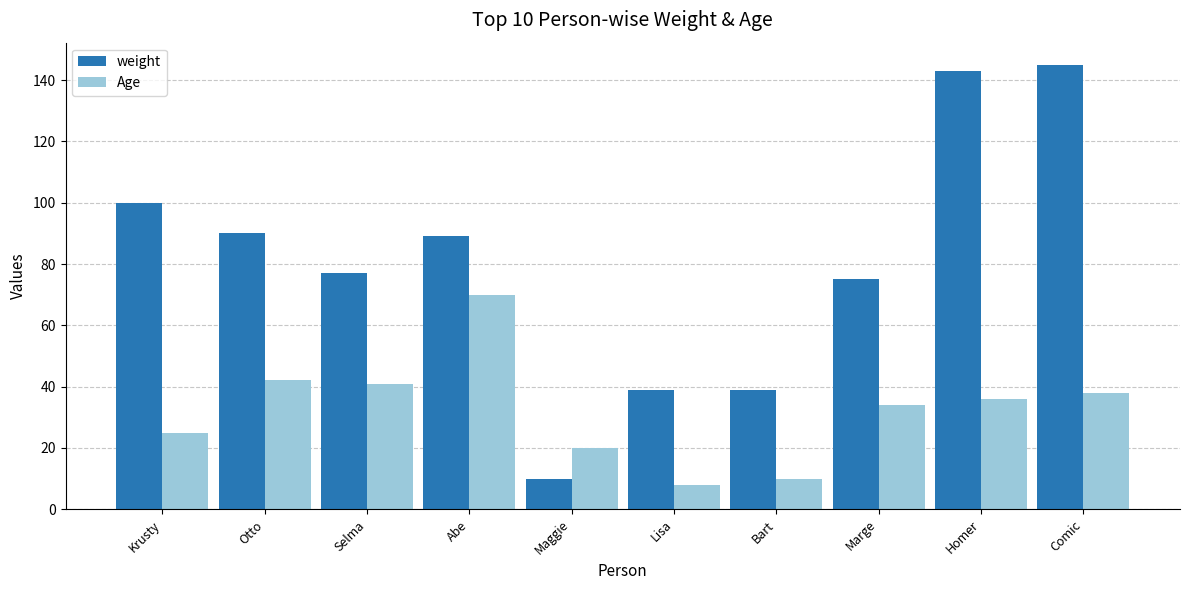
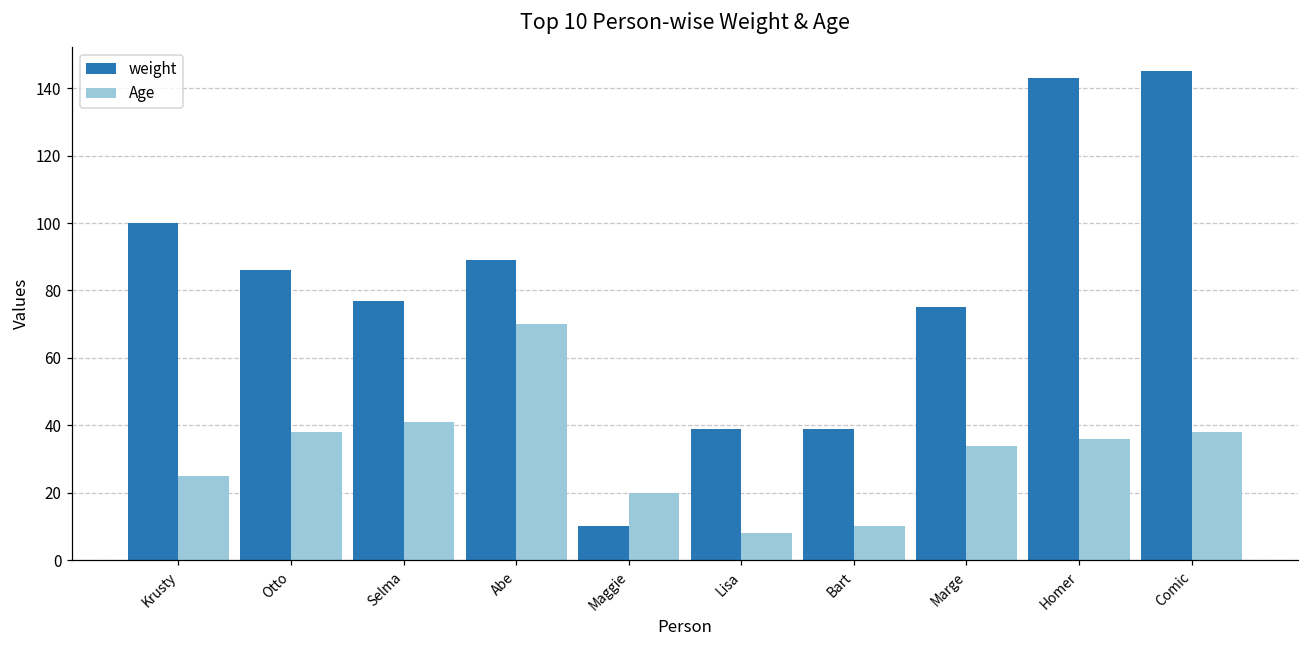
  {
    "weight": {
      "Krusty": 100,
-     "Otto": 90,
+     "Otto": 86,
      "Selma": 77,
      "Abe": 89,
      "Maggie": 10,
      "Lisa": 39,
      "Bart": 39,
      "Marge": 75,
      "Homer": 143,
      "Comic": 145
    },
    "Age": {
      "Krusty": 25,
-     "Otto": 42,
+     "Otto": 38,
      "Selma": 41,
      "Abe": 70,
      "Maggie": 20,
      "Lisa": 8,
      "Bart": 10,
      "Marge": 34,
      "Homer": 36,
      "Comic": 38
    }
  }
